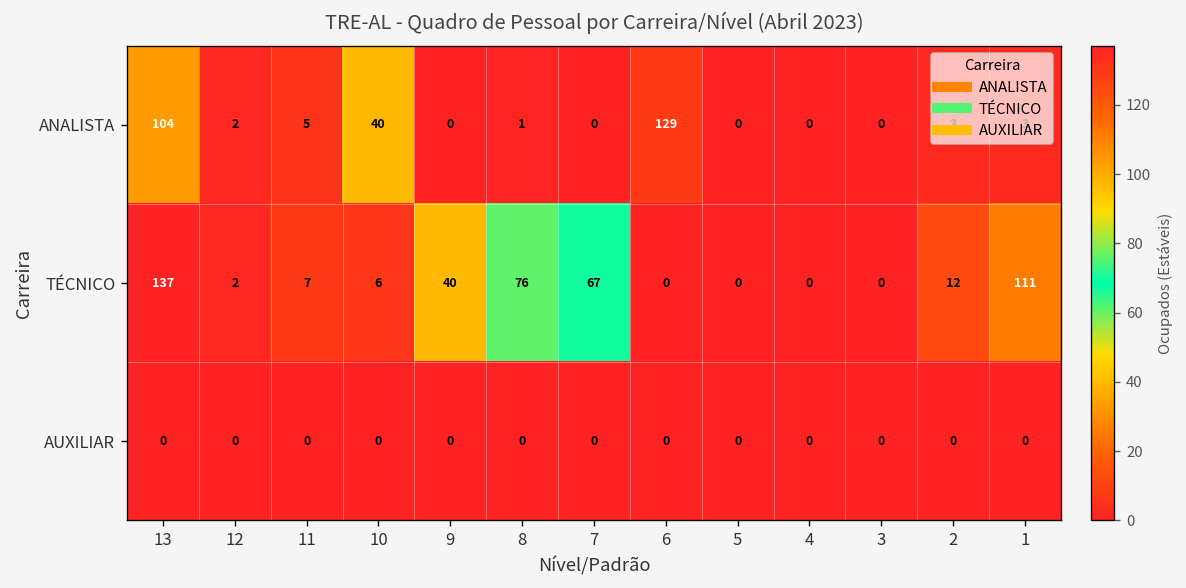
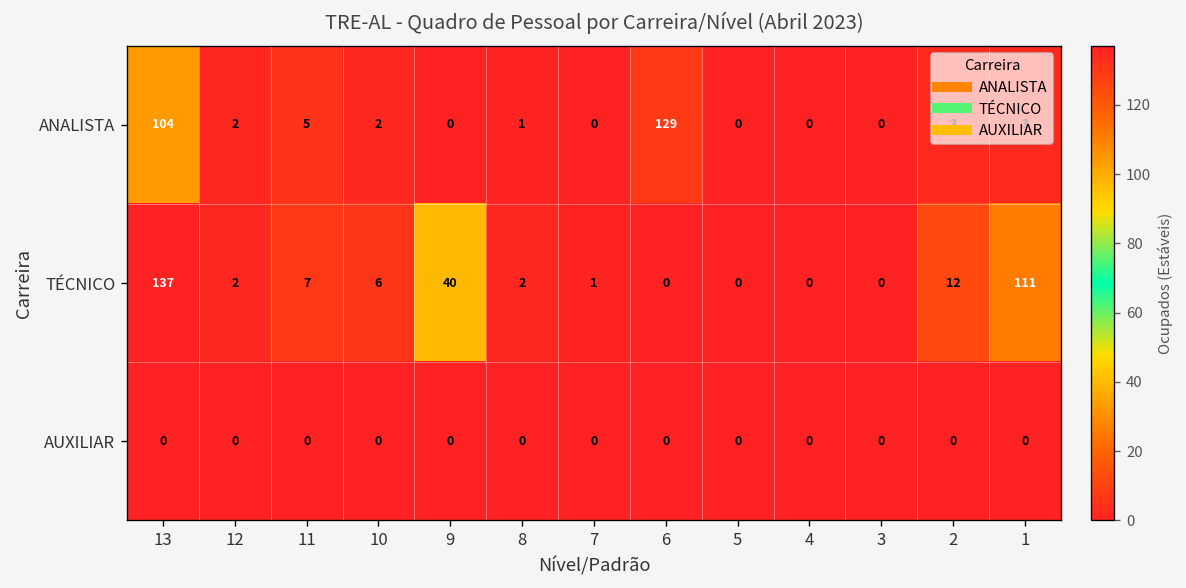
  {
    "ANALISTA": {
      "13": 104,
      "12": 2,
      "11": 5,
-     "10": 40,
+     "10": 2,
      "9": 0,
      "8": 1,
      "7": 0,
      "6": 129,
      "5": 0,
      "4": 0,
      "3": 0
    },
    "TÉCNICO": {
      "13": 137,
      "12": 2,
      "11": 7,
      "10": 6,
      "9": 40,
-     "8": 76,
-     "7": 67,
+     "8": 2,
+     "7": 1,
      "6": 0,
      "5": 0,
      "4": 0,
      "3": 0,
      "2": 12,
      "1": 111
    },
    "AUXILIAR": {
      "13": 0,
      "12": 0,
      "11": 0,
      "10": 0,
      "9": 0,
      "8": 0,
      "7": 0,
      "6": 0,
      "5": 0,
      "4": 0,
      "3": 0,
      "2": 0,
      "1": 0
    }
  }
